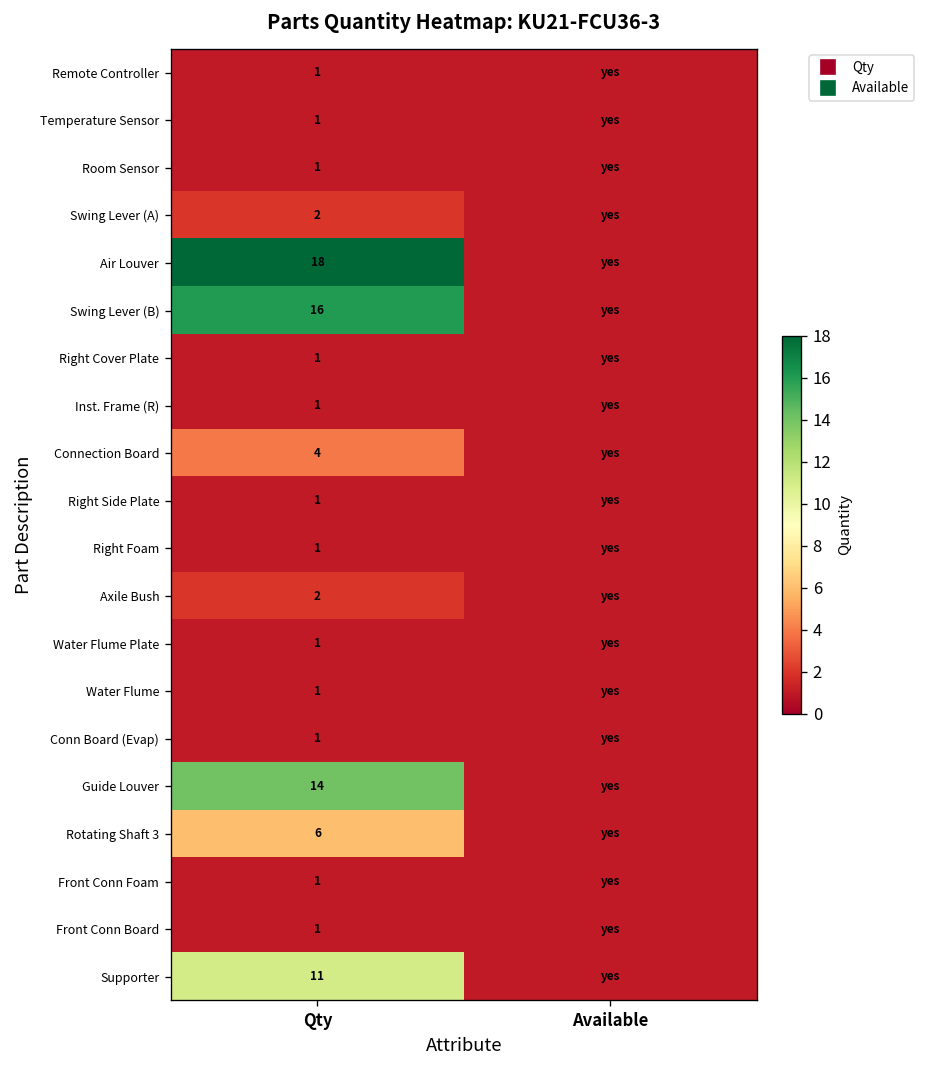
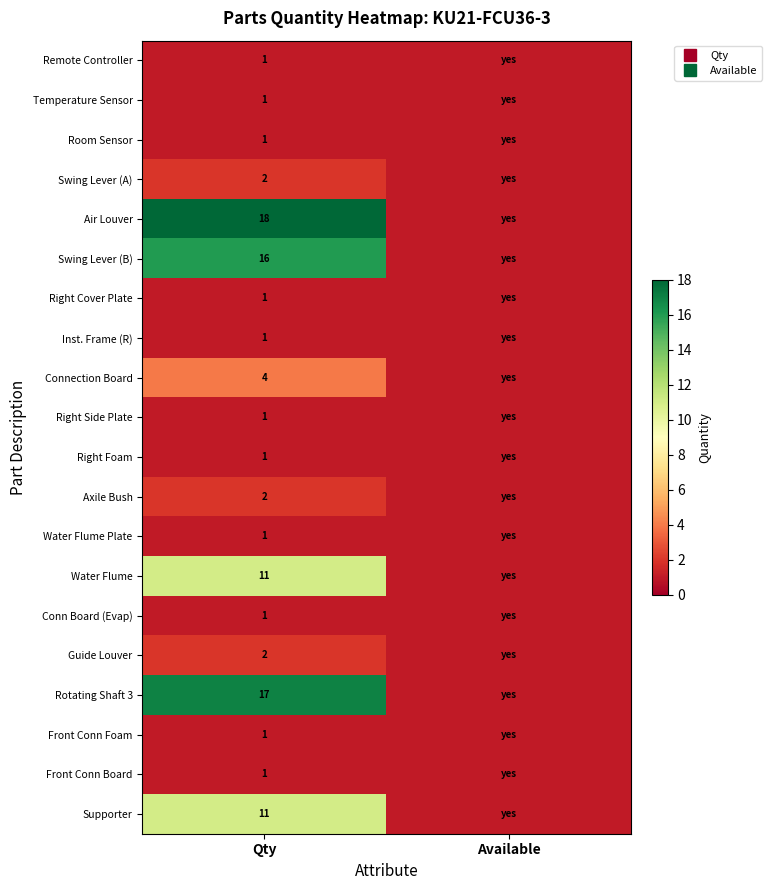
  {
    "Remote Controller": {
      "Qty": 1
    },
    "Temperature Sensor": {
      "Qty": 1
    },
    "Room Sensor": {
      "Qty": 1
    },
    "Swing Lever (A)": {
      "Qty": 2
    },
    "Air Louver": {
      "Qty": 18
    },
    "Swing Lever (B)": {
      "Qty": 16
    },
    "Right Cover Plate": {
      "Qty": 1
    },
    "Inst. Frame (R)": {
      "Qty": 1
    },
    "Connection Board": {
      "Qty": 4
    },
    "Right Side Plate": {
      "Qty": 1
    },
    "Right Foam": {
      "Qty": 1
    },
    "Axile Bush": {
      "Qty": 2
    },
    "Water Flume Plate": {
      "Qty": 1
    },
    "Water Flume": {
-     "Qty": 1
+     "Qty": 11
    },
    "Conn Board (Evap)": {
      "Qty": 1
    },
    "Guide Louver": {
-     "Qty": 14
+     "Qty": 2
    },
    "Rotating Shaft 3": {
-     "Qty": 6
+     "Qty": 17
    },
    "Front Conn Foam": {
      "Qty": 1
    },
    "Front Conn Board": {
      "Qty": 1
    },
    "Supporter": {
      "Qty": 11
    }
  }
